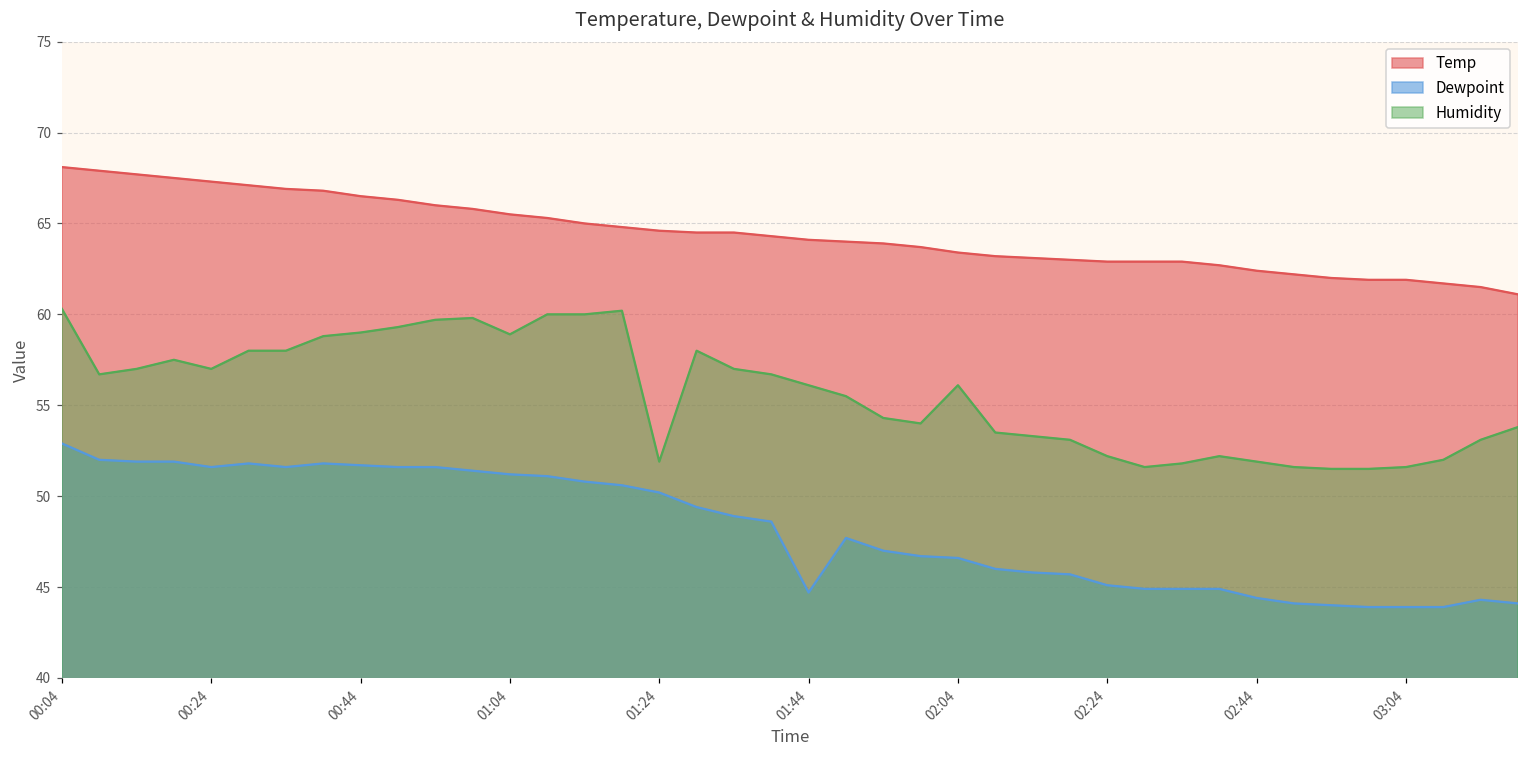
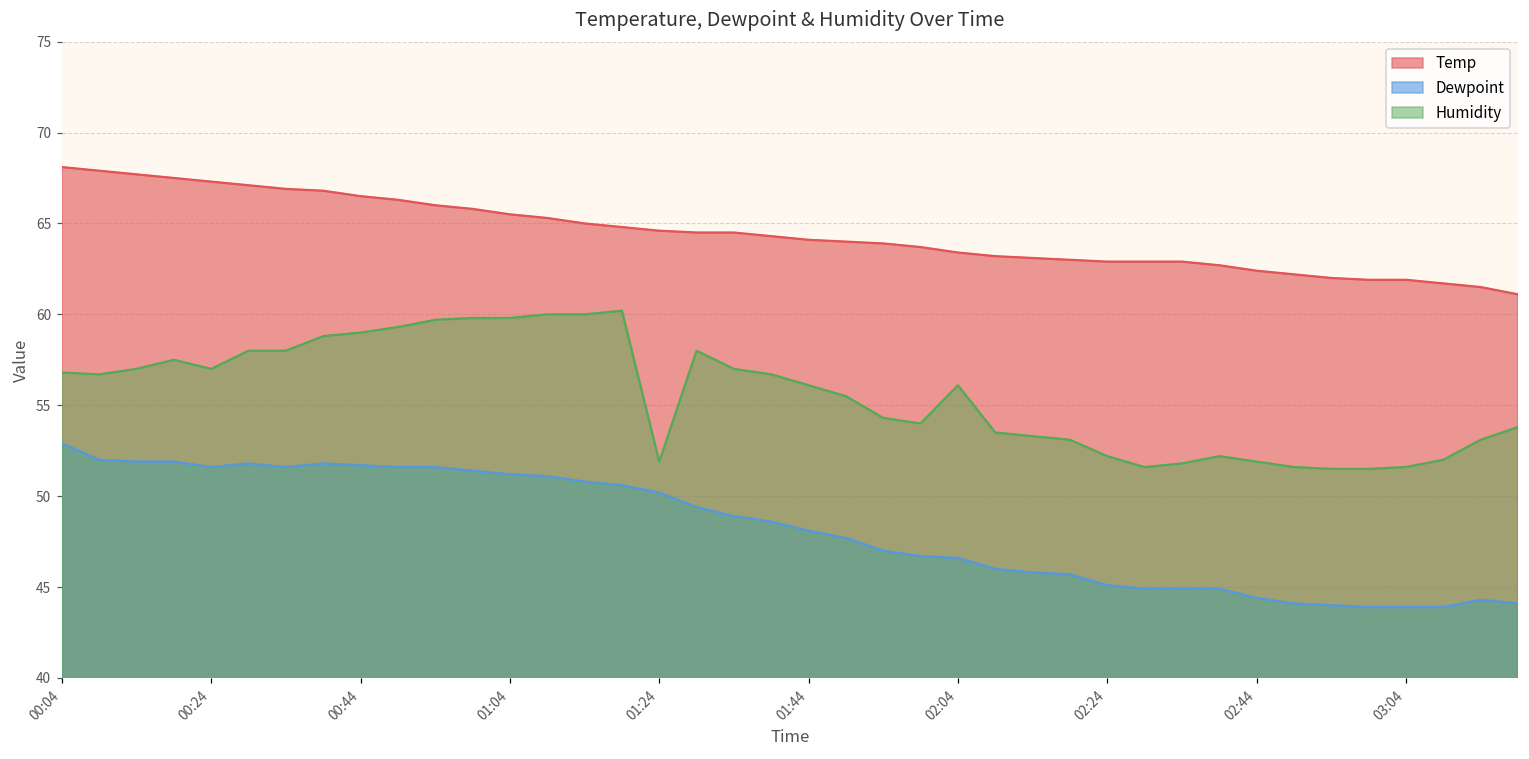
  {
    "Temp": {
      "00:04": 68.1,
      "00:24": 67.3,
      "00:44": 66.5,
      "01:04": 65.5,
      "01:24": 64.6,
      "01:44": 64.1,
      "02:04": 63.4,
      "02:24": 62.9,
      "02:44": 62.4,
      "03:04": 61.9
    },
    "Dewpoint": {
      "00:04": 52.9,
      "00:24": 51.6,
      "00:44": 51.7,
      "01:04": 51.2,
      "01:24": 50.2,
-     "01:44": 44.7,
+     "01:44": 48.1,
      "02:04": 46.6,
      "02:24": 45.1,
      "02:44": 44.4,
      "03:04": 43.9
    },
    "Humidity": {
-     "00:04": 60.3,
+     "00:04": 56.8,
      "00:24": 57.0,
      "00:44": 59.0,
-     "01:04": 58.9,
+     "01:04": 59.8,
      "01:24": 51.9,
      "01:44": 56.1,
      "02:04": 56.1,
      "02:24": 52.2,
      "02:44": 51.9,
      "03:04": 51.6
    }
  }
